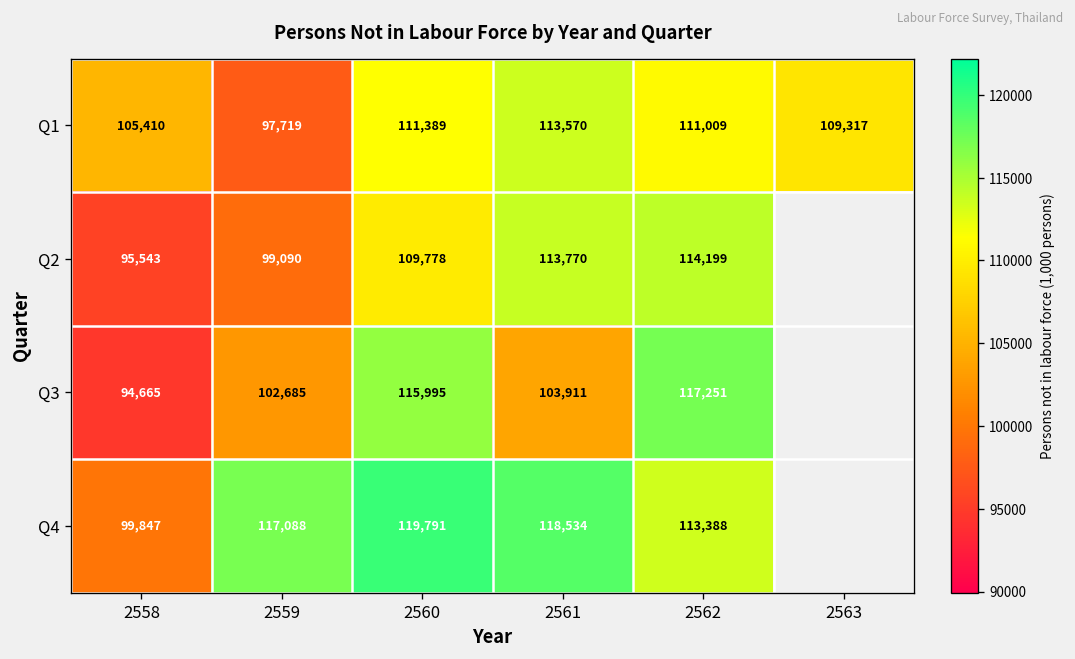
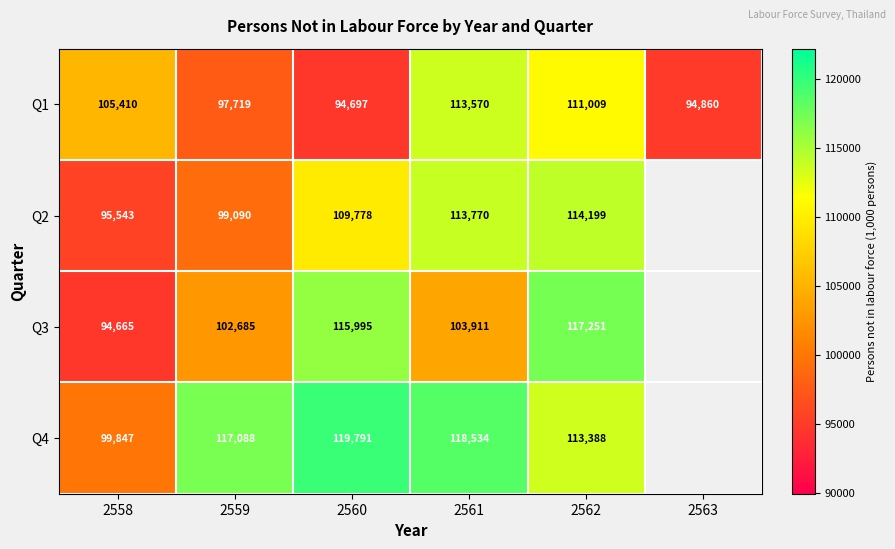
  {
    "Q1": {
      "2558": "105,410",
      "2559": "97,719",
-     "2560": "111,389",
+     "2560": "94,697",
      "2561": "113,570",
      "2562": "111,009",
-     "2563": "109,317"
+     "2563": "94,860"
    },
    "Q2": {
      "2558": "95,543",
      "2559": "99,090",
      "2560": "109,778",
      "2561": "113,770",
      "2562": "114,199"
    },
    "Q3": {
      "2558": "94,665",
      "2559": "102,685",
      "2560": "115,995",
      "2561": "103,911",
      "2562": "117,251"
    },
    "Q4": {
      "2558": "99,847",
      "2559": "117,088",
      "2560": "119,791",
      "2561": "118,534",
      "2562": "113,388"
    }
  }
